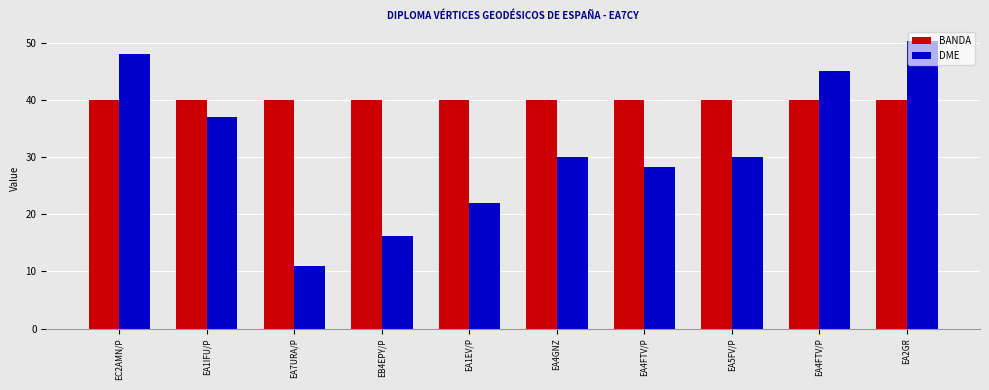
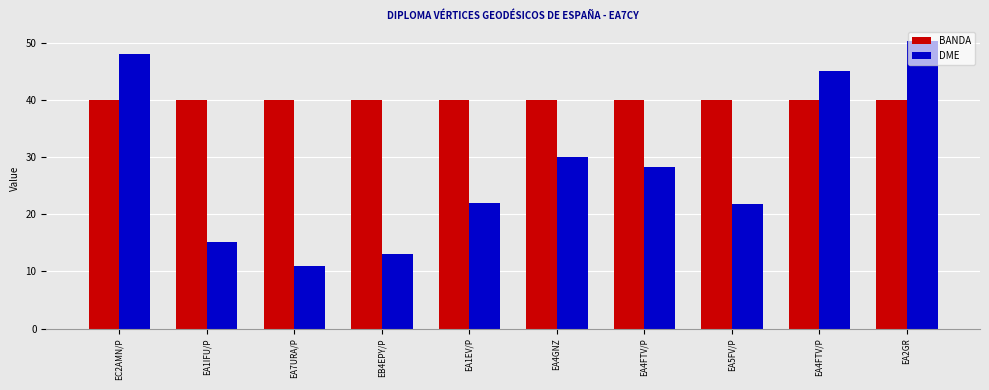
  {
    "BANDA": {
      "EC2AMN/P": 40,
      "EA1IFU/P": 40,
      "EA7URA/P": 40,
      "EB4EPY/P": 40,
      "EA1EV/P": 40,
      "EA4GNZ": 40,
      "EA5FV/P": 40,
      "EA2GR": 40
    },
    "DME": {
      "EC2AMN/P": 48,
-     "EA1IFU/P": 37,
+     "EA1IFU/P": 15,
      "EA7URA/P": 11,
-     "EB4EPY/P": 16,
+     "EB4EPY/P": 13,
      "EA1EV/P": 22,
      "EA4GNZ": 30,
-     "EA5FV/P": 30
+     "EA5FV/P": 22
    }
  }
